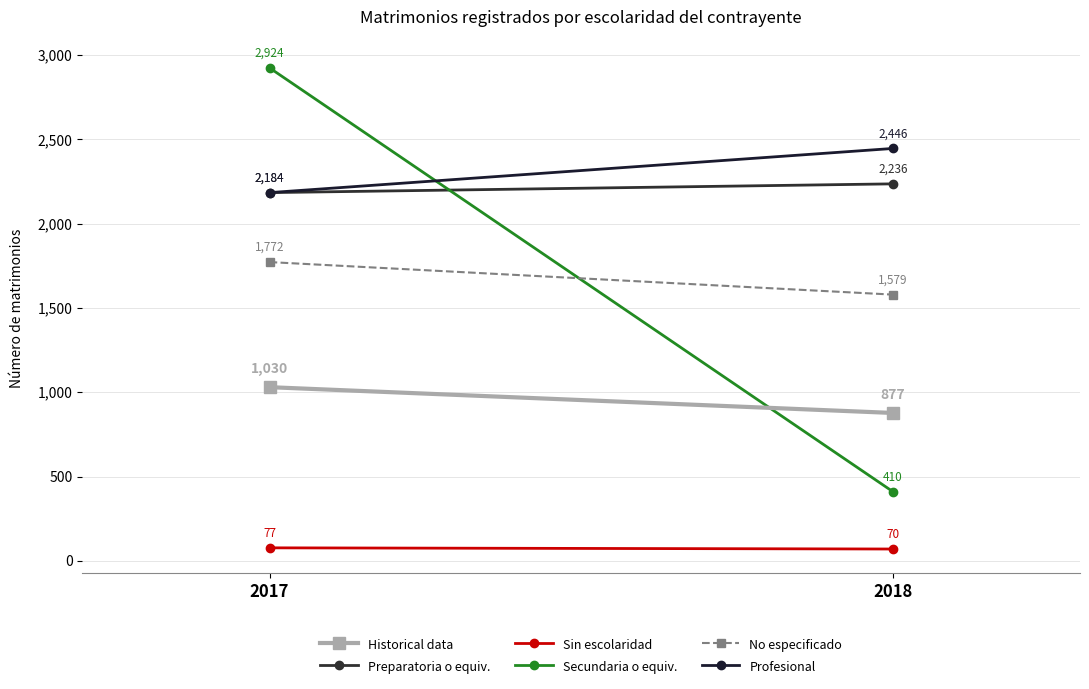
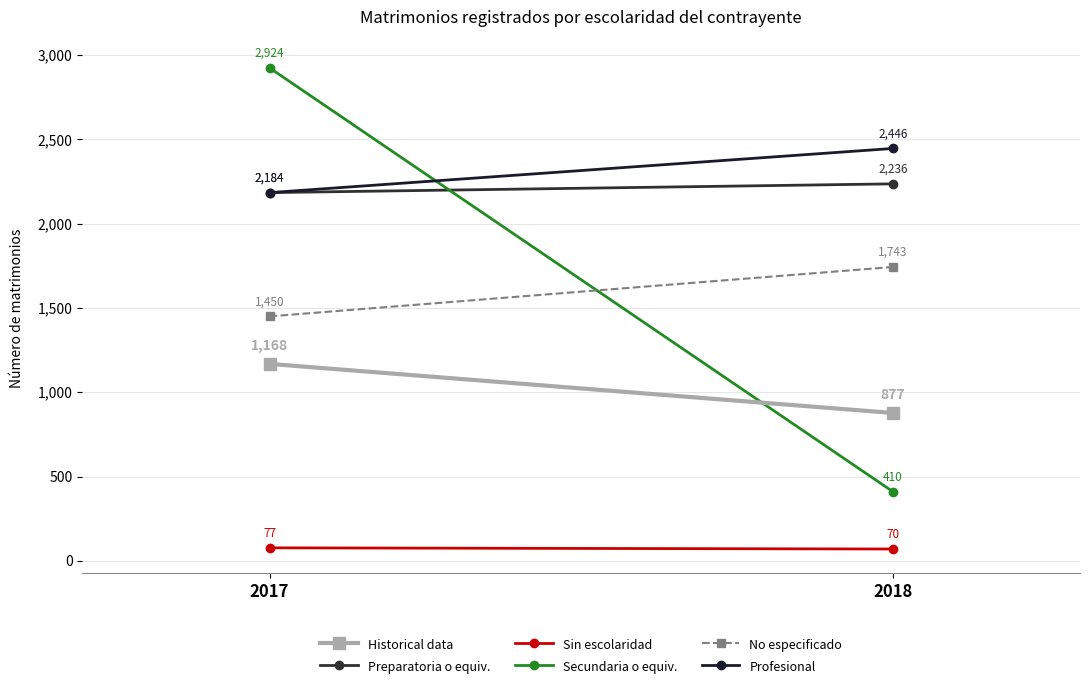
  {
    "Historical data": {
-     "2017": "1,030",
+     "2017": "1,168",
      "2018": "877"
    },
    "Sin escolaridad": {
      "2017": "77",
      "2018": "70"
    },
    "Secundaria o equiv.": {
      "2017": "2,924",
      "2018": "410"
    },
    "No especificado": {
-     "2017": "1,772",
-     "2018": "1,579"
+     "2017": "1,450",
+     "2018": "1,743"
    }
  }
